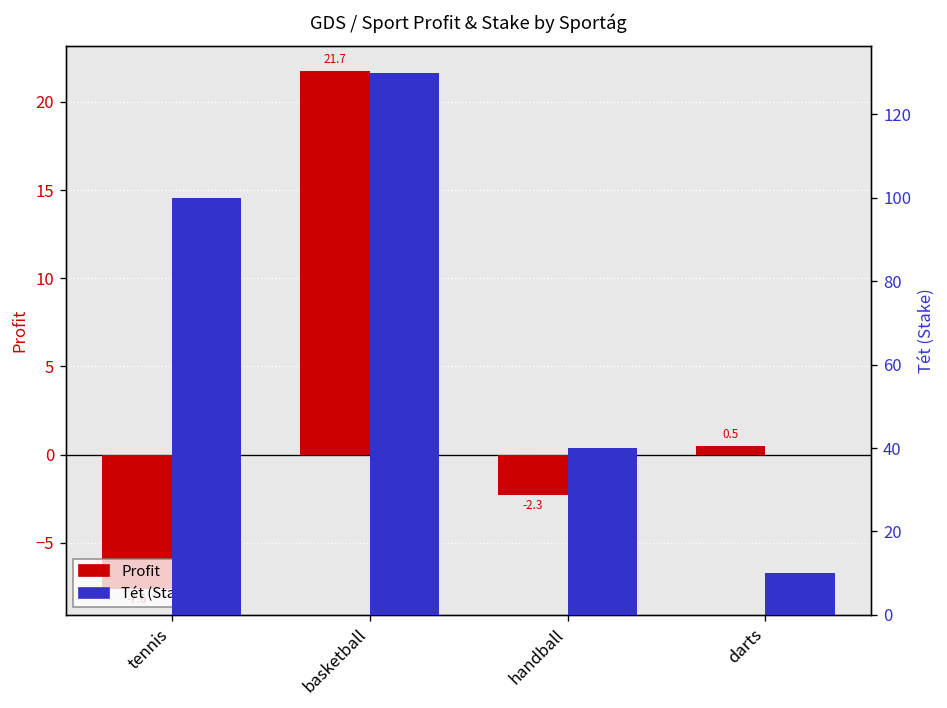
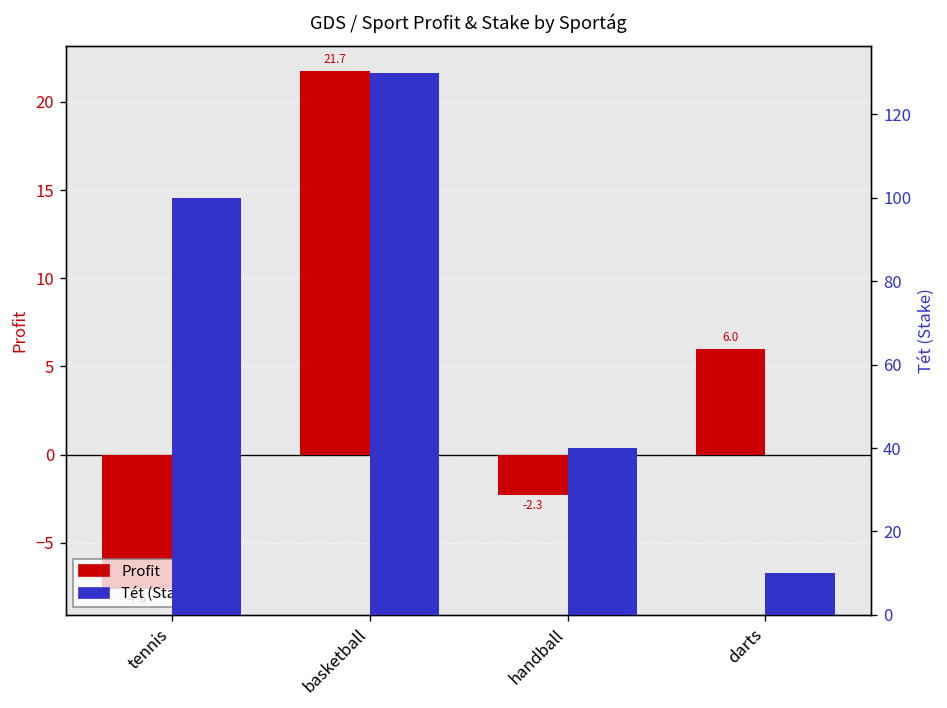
  {
    "Profit": {
      "basketball": 21.7,
      "handball": -2.3,
-     "darts": 0.5
+     "darts": 6.0
    }
  }
